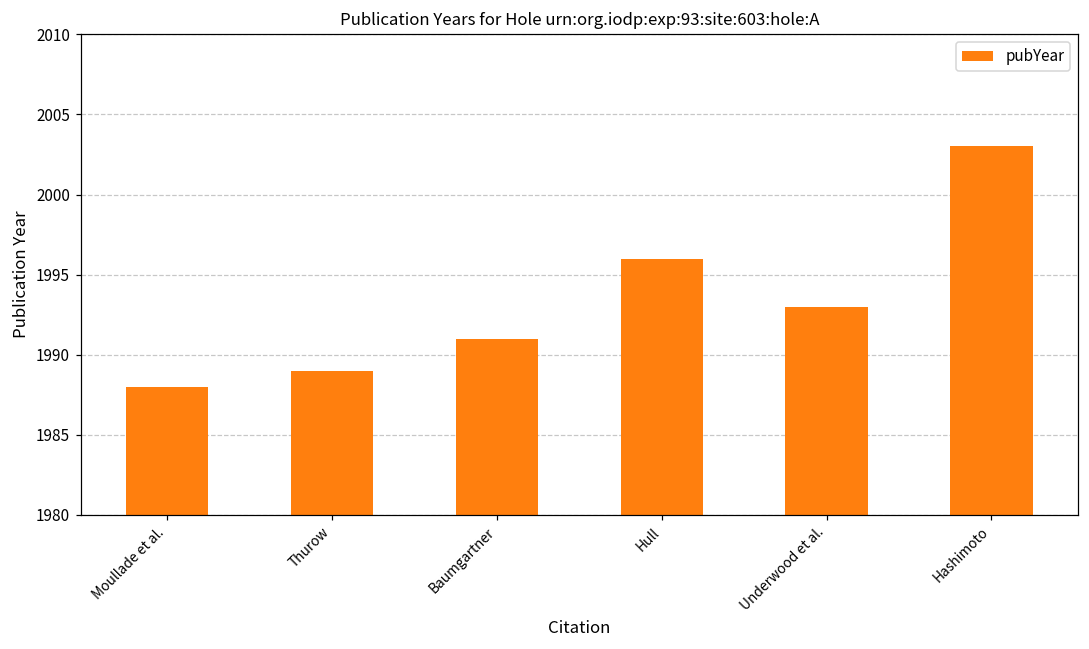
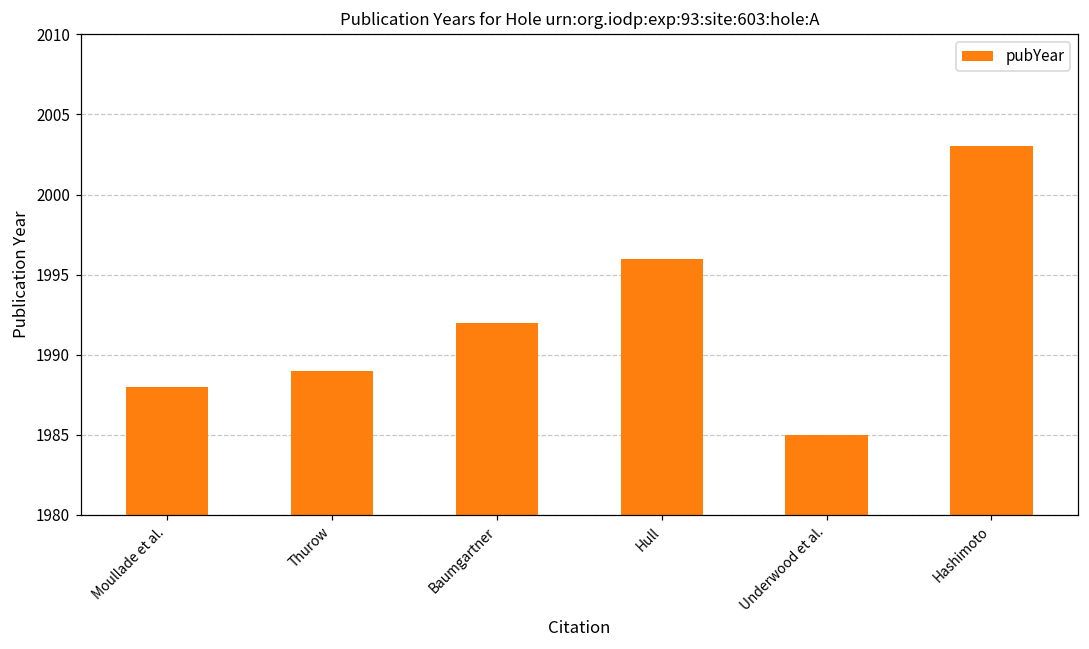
  {
    "Moullade et al.": 1988,
    "Thurow": 1989,
-   "Baumgartner": 1991,
+   "Baumgartner": 1992,
    "Hull": 1996,
-   "Underwood et al.": 1993,
+   "Underwood et al.": 1985,
    "Hashimoto": 2003
  }
